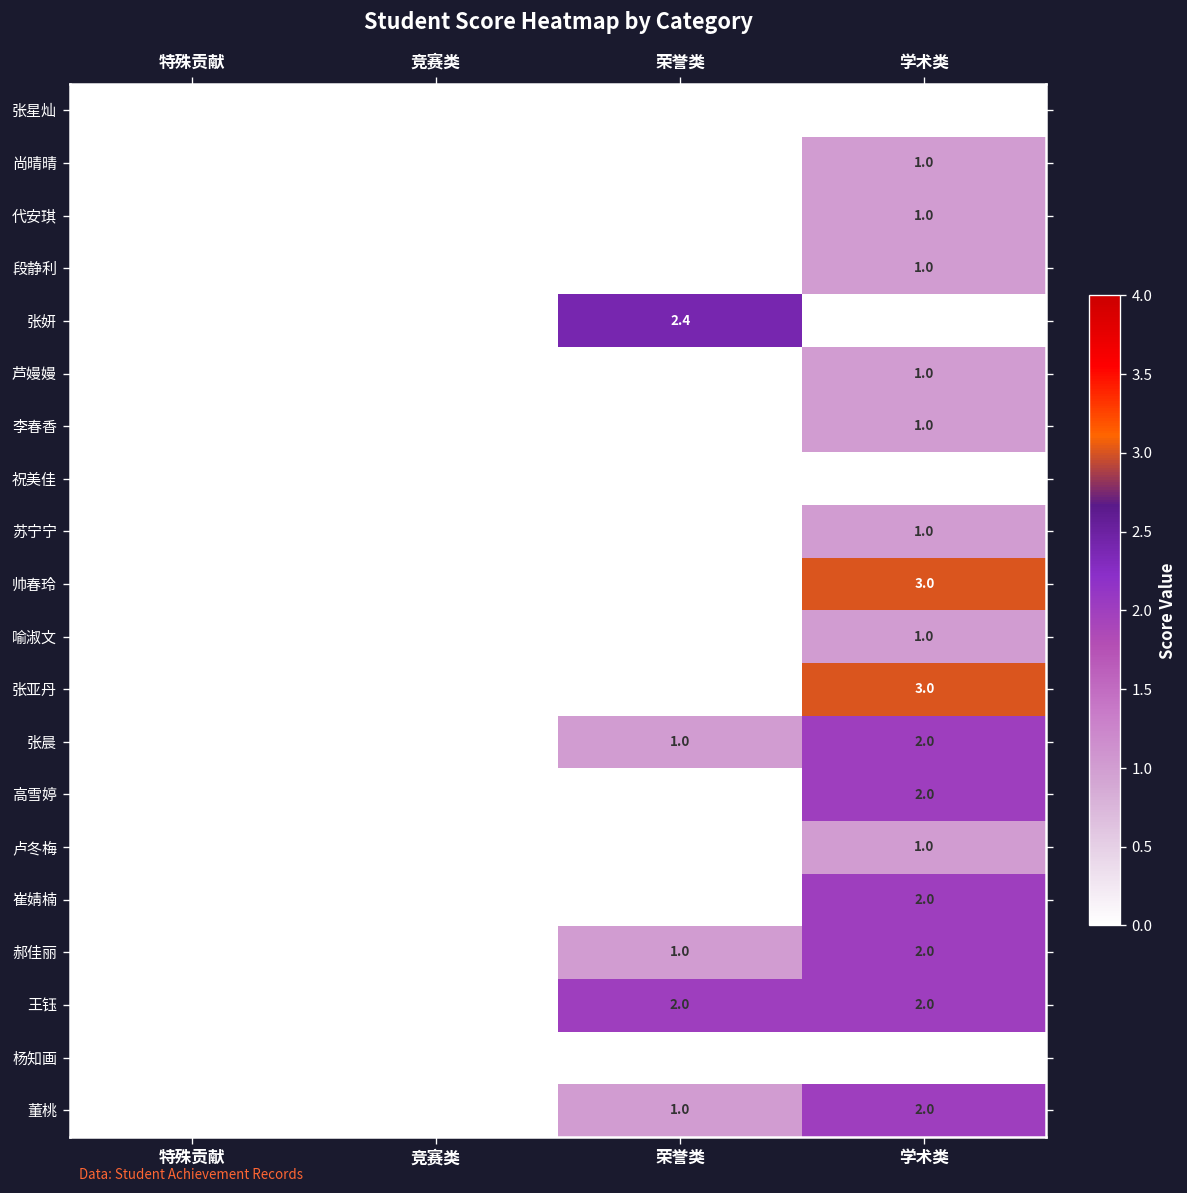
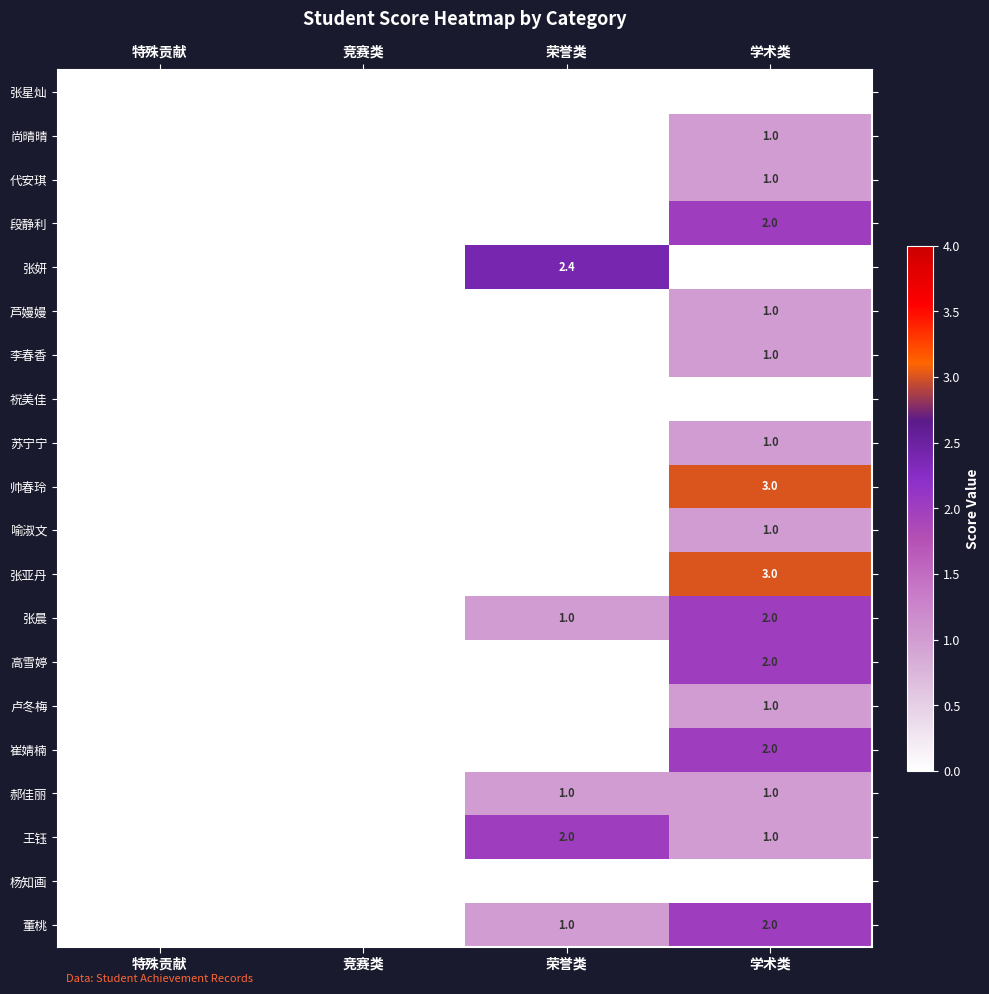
  {
    "尚晴晴": {
      "学术类": 1.0
    },
    "代安琪": {
      "学术类": 1.0
    },
    "段静利": {
-     "学术类": 1.0
+     "学术类": 2.0
    },
    "张妍": {
      "荣誉类": 2.4
    },
    "芦嫚嫚": {
      "学术类": 1.0
    },
    "李春香": {
      "学术类": 1.0
    },
    "苏宁宁": {
      "学术类": 1.0
    },
    "帅春玲": {
      "学术类": 3.0
    },
    "喻淑文": {
      "学术类": 1.0
    },
    "张亚丹": {
      "学术类": 3.0
    },
    "张晨": {
      "荣誉类": 1.0,
      "学术类": 2.0
    },
    "高雪婷": {
      "学术类": 2.0
    },
    "卢冬梅": {
      "学术类": 1.0
    },
    "崔婧楠": {
      "学术类": 2.0
    },
    "郝佳丽": {
      "荣誉类": 1.0,
-     "学术类": 2.0
+     "学术类": 1.0
    },
    "王钰": {
      "荣誉类": 2.0,
-     "学术类": 2.0
+     "学术类": 1.0
    },
    "董桃": {
      "荣誉类": 1.0,
      "学术类": 2.0
    }
  }
